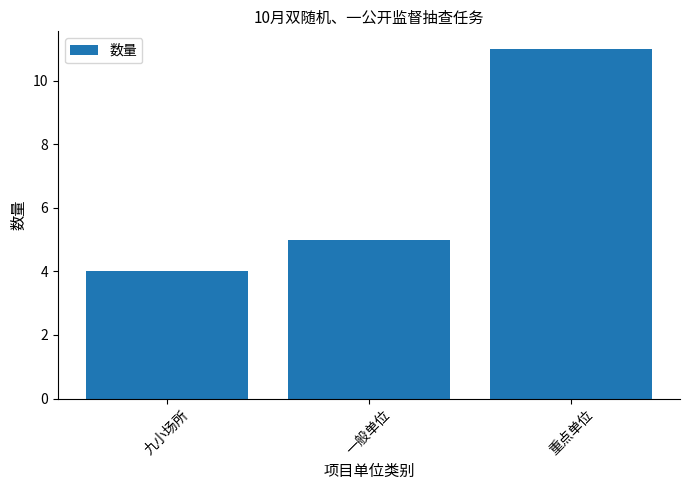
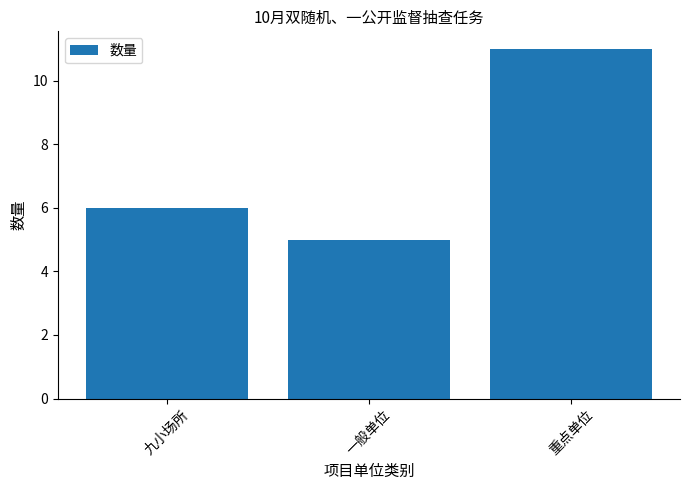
  {
-   "九小场所": 4,
+   "九小场所": 6,
    "一般单位": 5,
    "重点单位": 11
  }
